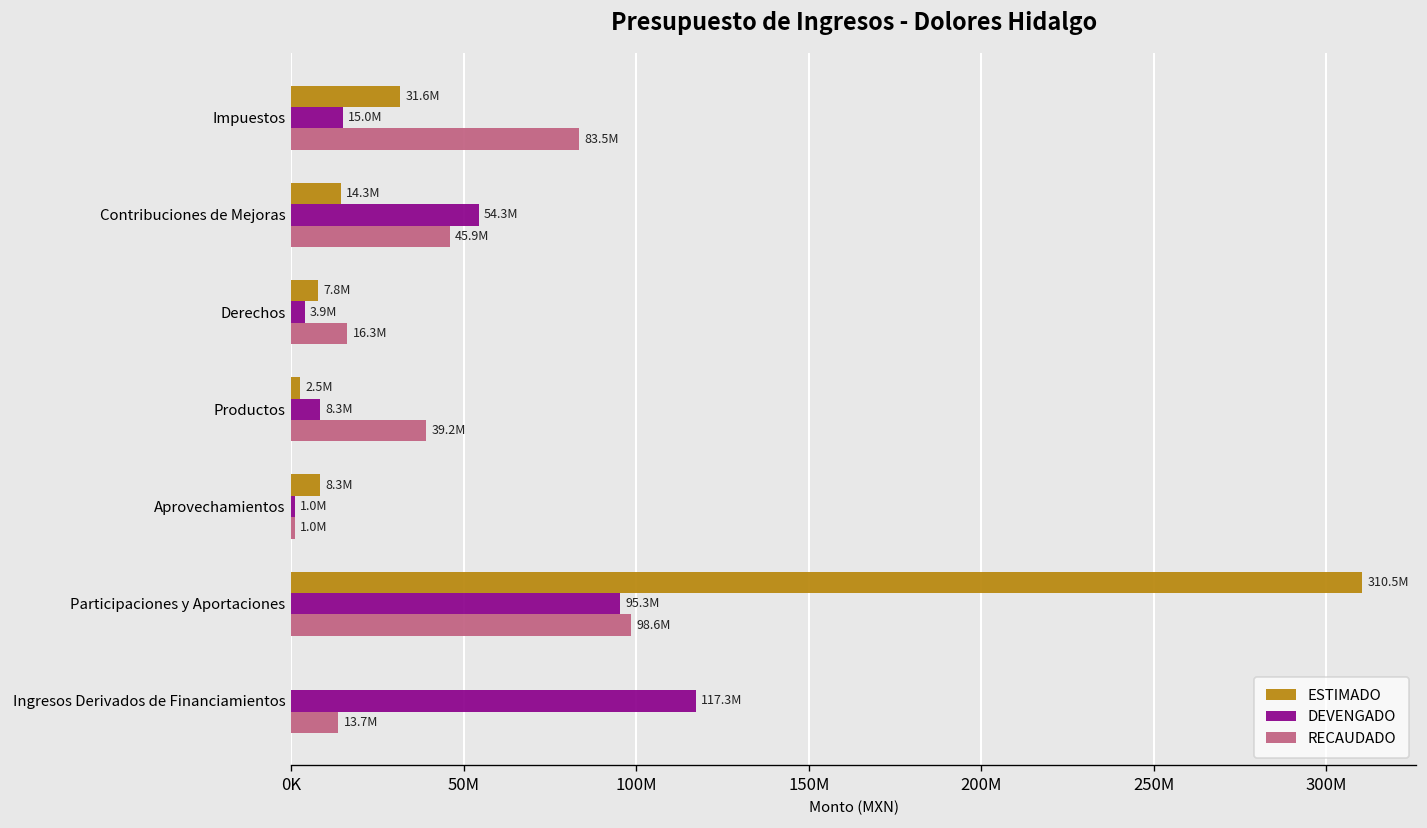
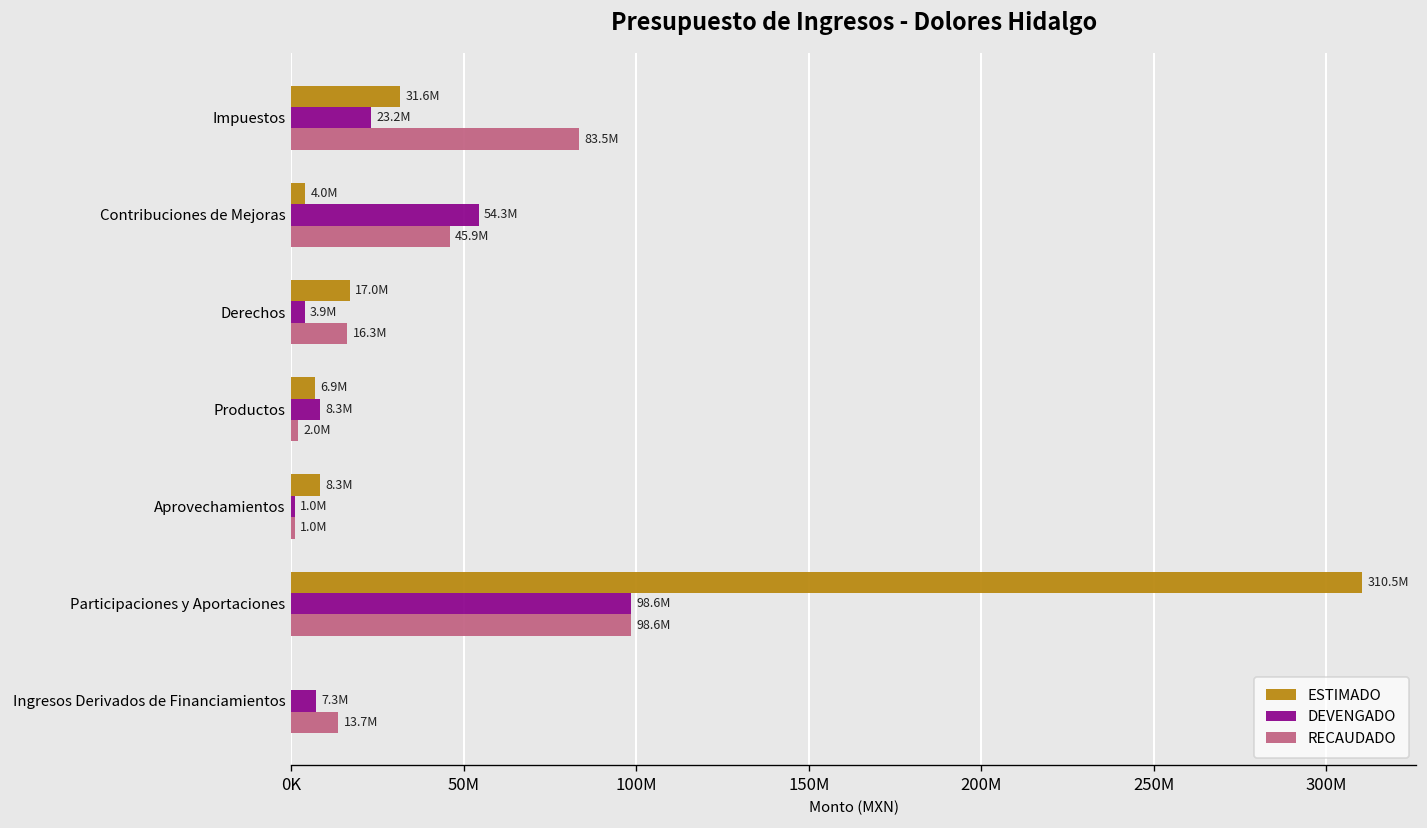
  {
    "ESTIMADO": {
      "Impuestos": "31.6M",
-     "Contribuciones de Mejoras": "14.3M",
-     "Derechos": "7.8M",
-     "Productos": "2.5M",
+     "Contribuciones de Mejoras": "4.0M",
+     "Derechos": "17.0M",
+     "Productos": "6.9M",
      "Aprovechamientos": "8.3M",
      "Participaciones y Aportaciones": "310.5M"
    },
    "DEVENGADO": {
-     "Impuestos": "15.0M",
+     "Impuestos": "23.2M",
      "Contribuciones de Mejoras": "54.3M",
      "Derechos": "3.9M",
      "Productos": "8.3M",
      "Aprovechamientos": "1.0M",
-     "Participaciones y Aportaciones": "95.3M",
-     "Ingresos Derivados de Financiamientos": "117.3M"
+     "Participaciones y Aportaciones": "98.6M",
+     "Ingresos Derivados de Financiamientos": "7.3M"
    },
    "RECAUDADO": {
      "Impuestos": "83.5M",
      "Contribuciones de Mejoras": "45.9M",
      "Derechos": "16.3M",
-     "Productos": "39.2M",
+     "Productos": "2.0M",
      "Aprovechamientos": "1.0M",
      "Participaciones y Aportaciones": "98.6M",
      "Ingresos Derivados de Financiamientos": "13.7M"
    }
  }
